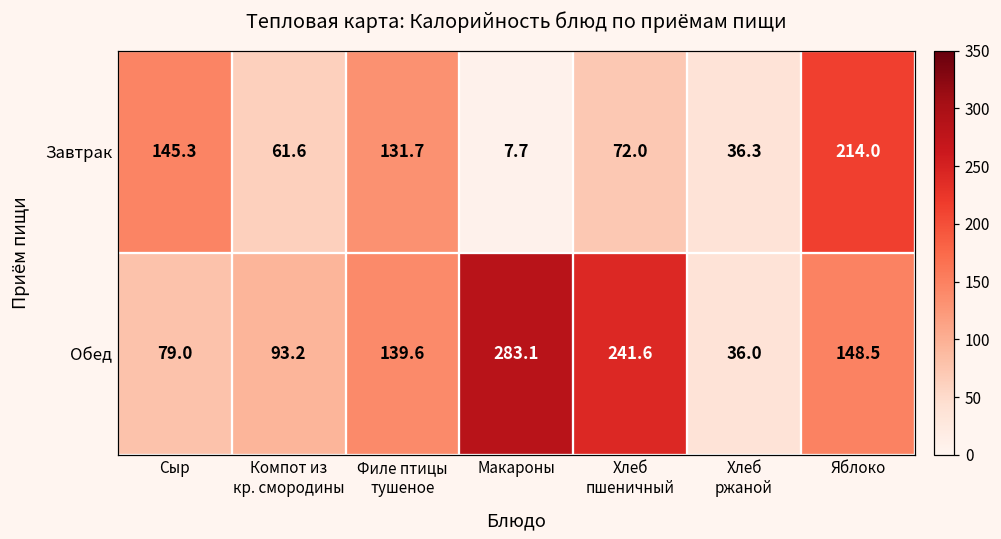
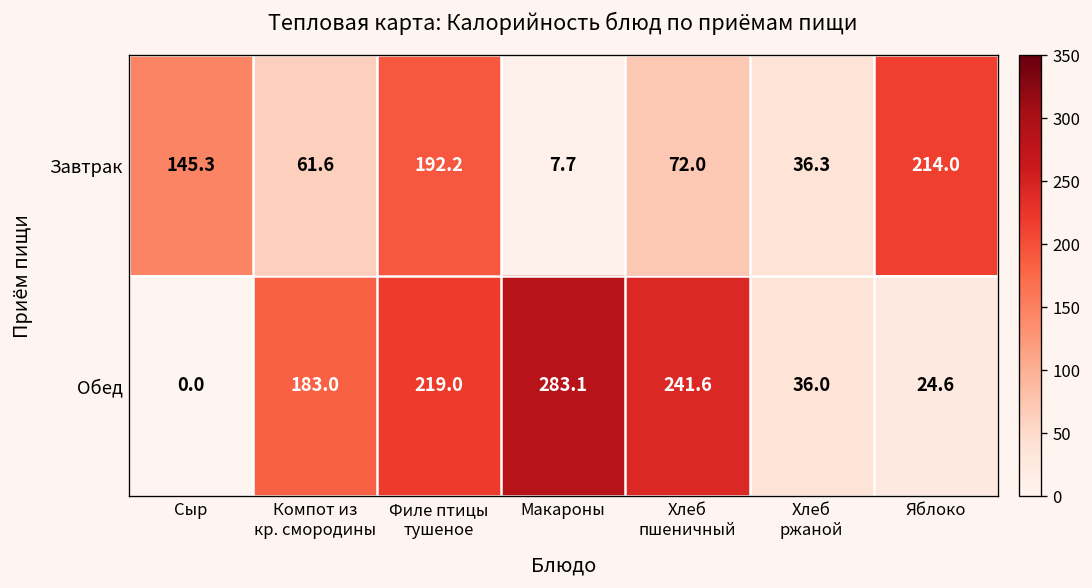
  {
    "Завтрак": {
      "Сыр": 145.3,
      "Компот из кр. смородины": 61.6,
-     "Филе птицы тушеное": 131.7,
+     "Филе птицы тушеное": 192.2,
      "Макароны": 7.7,
      "Хлеб пшеничный": 72.0,
      "Хлеб ржаной": 36.3,
      "Яблоко": 214.0
    },
    "Обед": {
-     "Сыр": 79.0,
-     "Компот из кр. смородины": 93.2,
-     "Филе птицы тушеное": 139.6,
+     "Сыр": 0.0,
+     "Компот из кр. смородины": 183.0,
+     "Филе птицы тушеное": 219.0,
      "Макароны": 283.1,
      "Хлеб пшеничный": 241.6,
      "Хлеб ржаной": 36.0,
-     "Яблоко": 148.5
+     "Яблоко": 24.6
    }
  }
